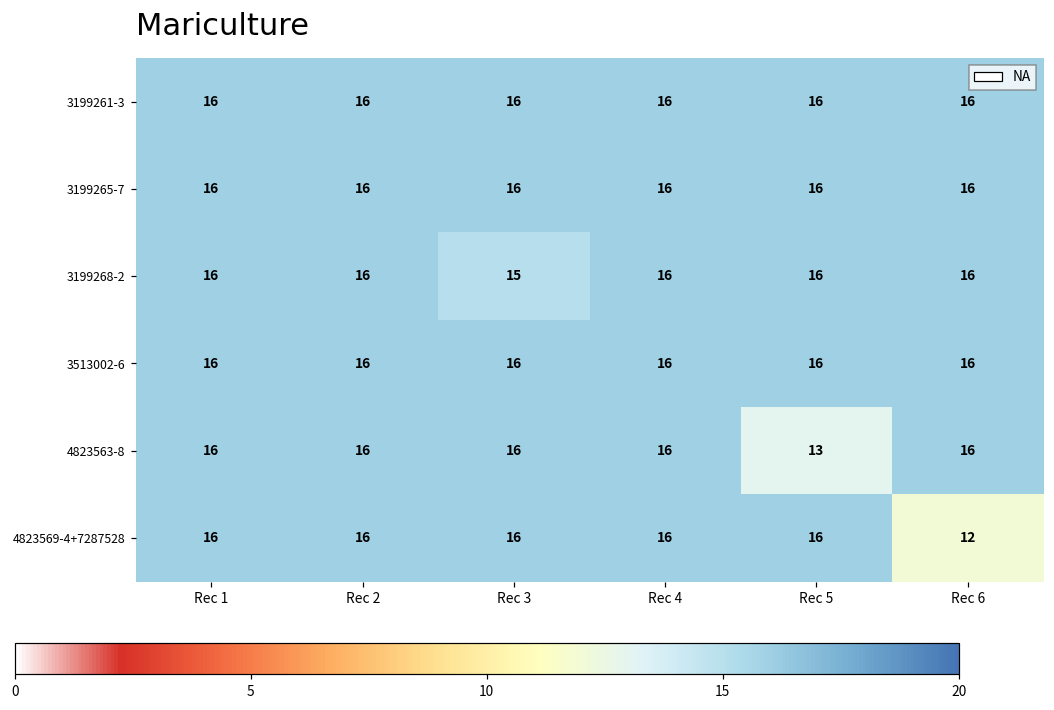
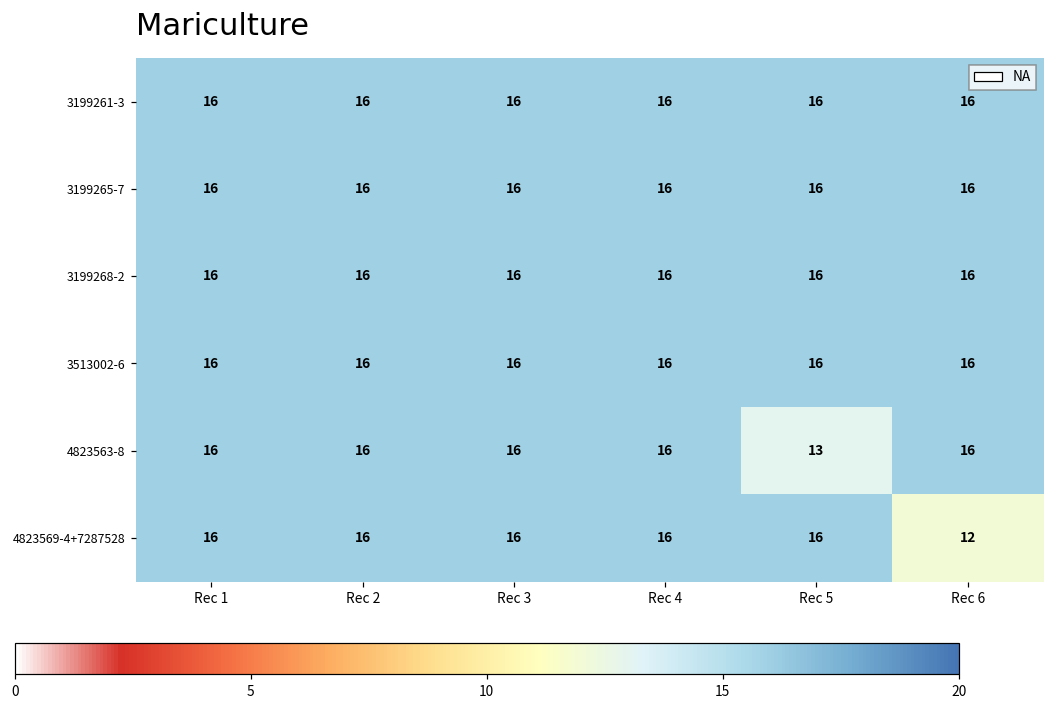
  {
    "3199261-3": {
      "Rec 1": 16,
      "Rec 2": 16,
      "Rec 3": 16,
      "Rec 4": 16,
      "Rec 5": 16,
      "Rec 6": 16
    },
    "3199265-7": {
      "Rec 1": 16,
      "Rec 2": 16,
      "Rec 3": 16,
      "Rec 4": 16,
      "Rec 5": 16,
      "Rec 6": 16
    },
    "3199268-2": {
      "Rec 1": 16,
      "Rec 2": 16,
-     "Rec 3": 15,
+     "Rec 3": 16,
      "Rec 4": 16,
      "Rec 5": 16,
      "Rec 6": 16
    },
    "3513002-6": {
      "Rec 1": 16,
      "Rec 2": 16,
      "Rec 3": 16,
      "Rec 4": 16,
      "Rec 5": 16,
      "Rec 6": 16
    },
    "4823563-8": {
      "Rec 1": 16,
      "Rec 2": 16,
      "Rec 3": 16,
      "Rec 4": 16,
      "Rec 5": 13,
      "Rec 6": 16
    },
    "4823569-4+7287528": {
      "Rec 1": 16,
      "Rec 2": 16,
      "Rec 3": 16,
      "Rec 4": 16,
      "Rec 5": 16,
      "Rec 6": 12
    }
  }
